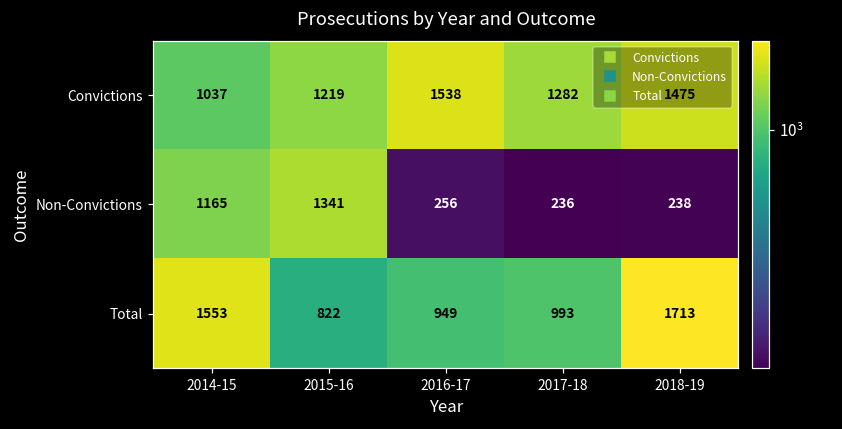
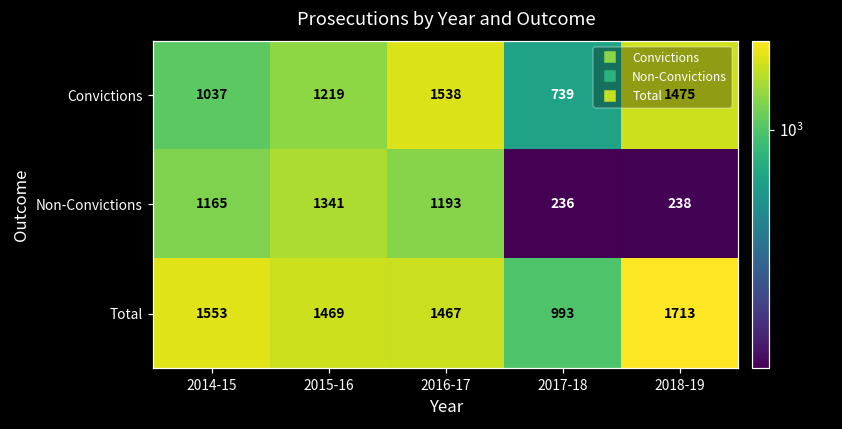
  {
    "Convictions": {
      "2014-15": 1037,
      "2015-16": 1219,
      "2016-17": 1538,
-     "2017-18": 1282
+     "2017-18": 739
    },
    "Non-Convictions": {
      "2014-15": 1165,
      "2015-16": 1341,
-     "2016-17": 256,
+     "2016-17": 1193,
      "2017-18": 236,
      "2018-19": 238
    },
    "Total": {
      "2014-15": 1553,
-     "2015-16": 822,
-     "2016-17": 949,
+     "2015-16": 1469,
+     "2016-17": 1467,
      "2017-18": 993,
      "2018-19": 1713
    }
  }
